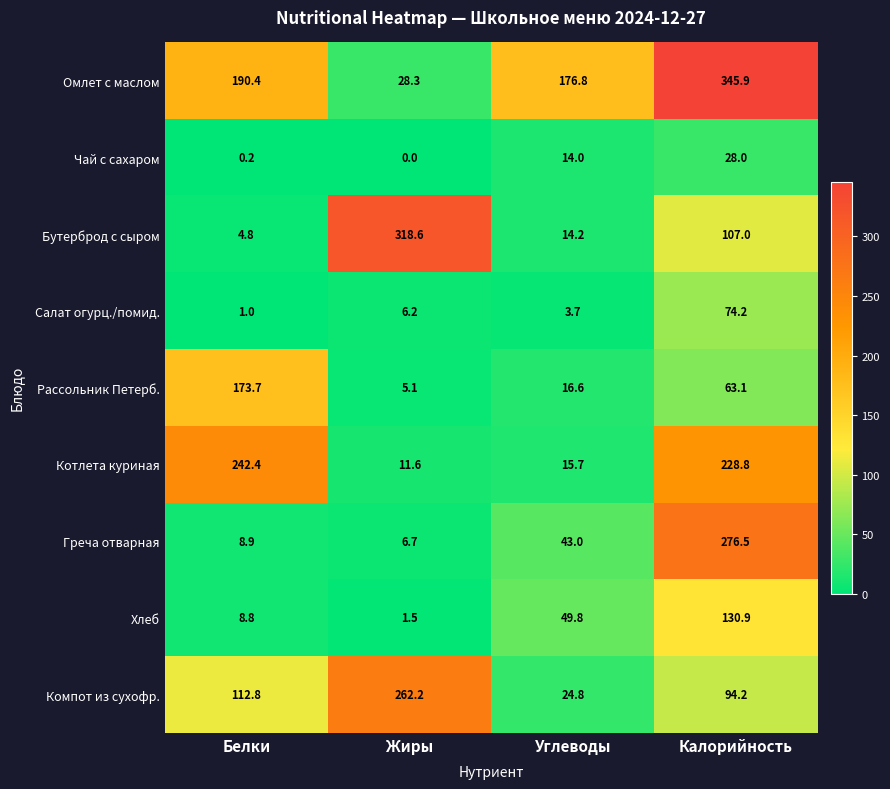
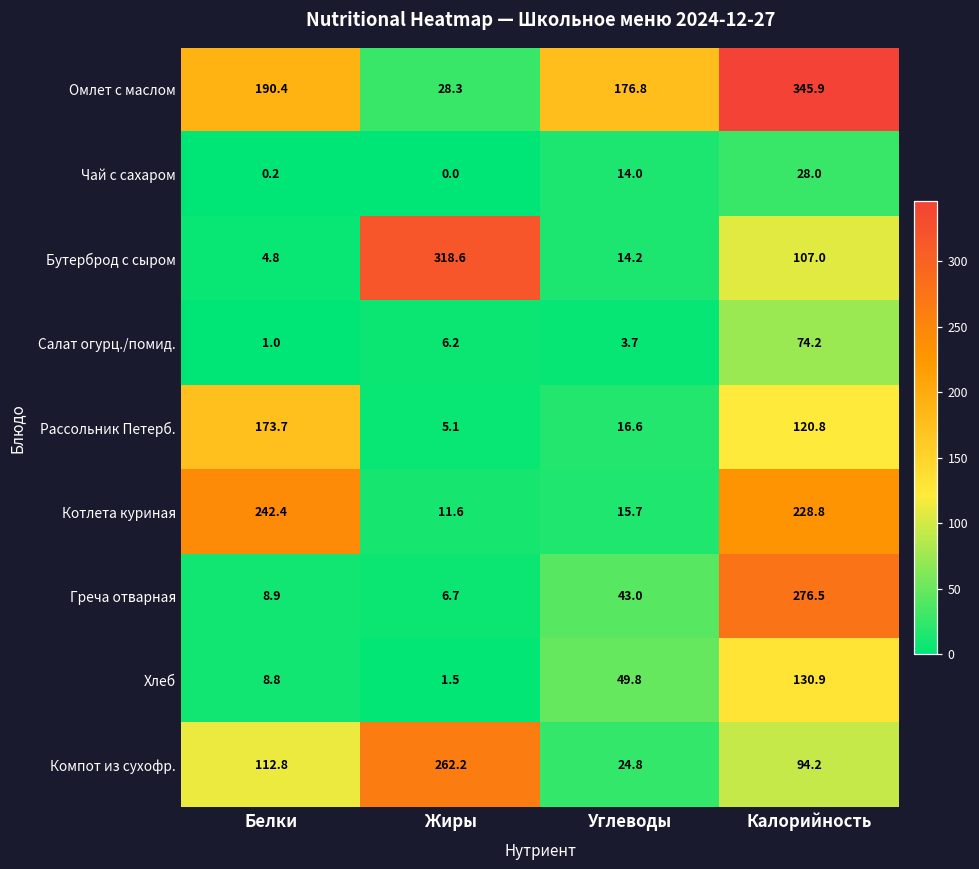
  {
    "Омлет с маслом": {
      "Белки": 190.4,
      "Жиры": 28.3,
      "Углеводы": 176.8,
      "Калорийность": 345.9
    },
    "Чай с сахаром": {
      "Белки": 0.2,
      "Жиры": 0.0,
      "Углеводы": 14.0,
      "Калорийность": 28.0
    },
    "Бутерброд с сыром": {
      "Белки": 4.8,
      "Жиры": 318.6,
      "Углеводы": 14.2,
      "Калорийность": 107.0
    },
    "Салат огурц./помид.": {
      "Белки": 1.0,
      "Жиры": 6.2,
      "Углеводы": 3.7,
      "Калорийность": 74.2
    },
    "Рассольник Петерб.": {
      "Белки": 173.7,
      "Жиры": 5.1,
      "Углеводы": 16.6,
-     "Калорийность": 63.1
+     "Калорийность": 120.8
    },
    "Котлета куриная": {
      "Белки": 242.4,
      "Жиры": 11.6,
      "Углеводы": 15.7,
      "Калорийность": 228.8
    },
    "Греча отварная": {
      "Белки": 8.9,
      "Жиры": 6.7,
      "Углеводы": 43.0,
      "Калорийность": 276.5
    },
    "Хлеб": {
      "Белки": 8.8,
      "Жиры": 1.5,
      "Углеводы": 49.8,
      "Калорийность": 130.9
    },
    "Компот из сухофр.": {
      "Белки": 112.8,
      "Жиры": 262.2,
      "Углеводы": 24.8,
      "Калорийность": 94.2
    }
  }
